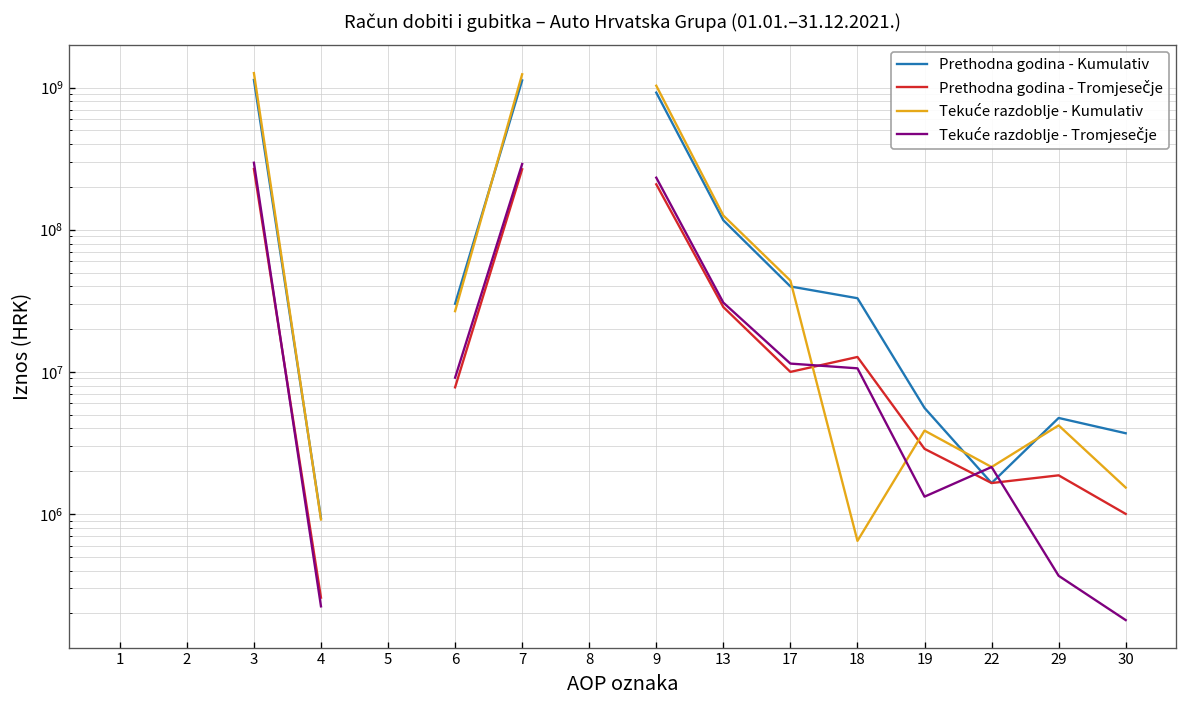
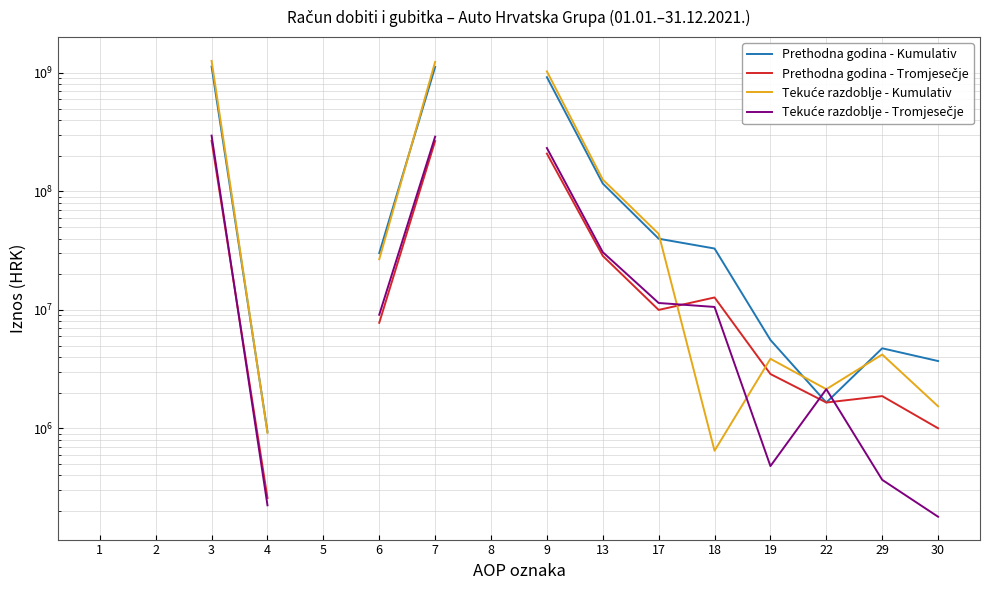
  {
    "Prethodna godina - Kumulativ": {
      "1": 1200000000,
      "3": 1100000000,
      "6": 30000000,
      "7": 1100000000,
      "9": 900000000,
      "13": 120000000,
      "17": 40000000,
      "18": 33000000,
      "19": 6000000,
      "29": 4700000,
      "30": 3700000
    },
    "Prethodna godina - Tromjesečje": {
      "1": 280000000,
      "3": 270000000,
      "4": 260000,
      "6": 8000000,
      "7": 270000000,
      "9": 210000000,
      "13": 29000000,
      "17": 10000000,
      "18": 13000000,
      "19": 2900000,
      "29": 1900000,
      "30": 1000000
    },
    "Tekuće razdoblje - Kumulativ": {
      "1": 1300000000,
      "3": 1300000000,
      "6": 27000000,
      "7": 1200000000,
      "9": 1000000000,
      "13": 130000000,
      "17": 44000000,
      "18": 600000,
      "19": 3900000,
      "29": 4200000,
      "30": 1500000
    },
    "Tekuće razdoblje - Tromjesečje": {
      "1": 310000000,
      "3": 300000000,
      "4": 220000,
      "6": 9000000,
      "7": 290000000,
      "9": 230000000,
      "13": 31000000,
      "17": 11000000,
      "18": 11000000,
-     "19": 1300000,
+     "19": 480000,
      "29": 370000,
      "30": 180000
    }
  }
